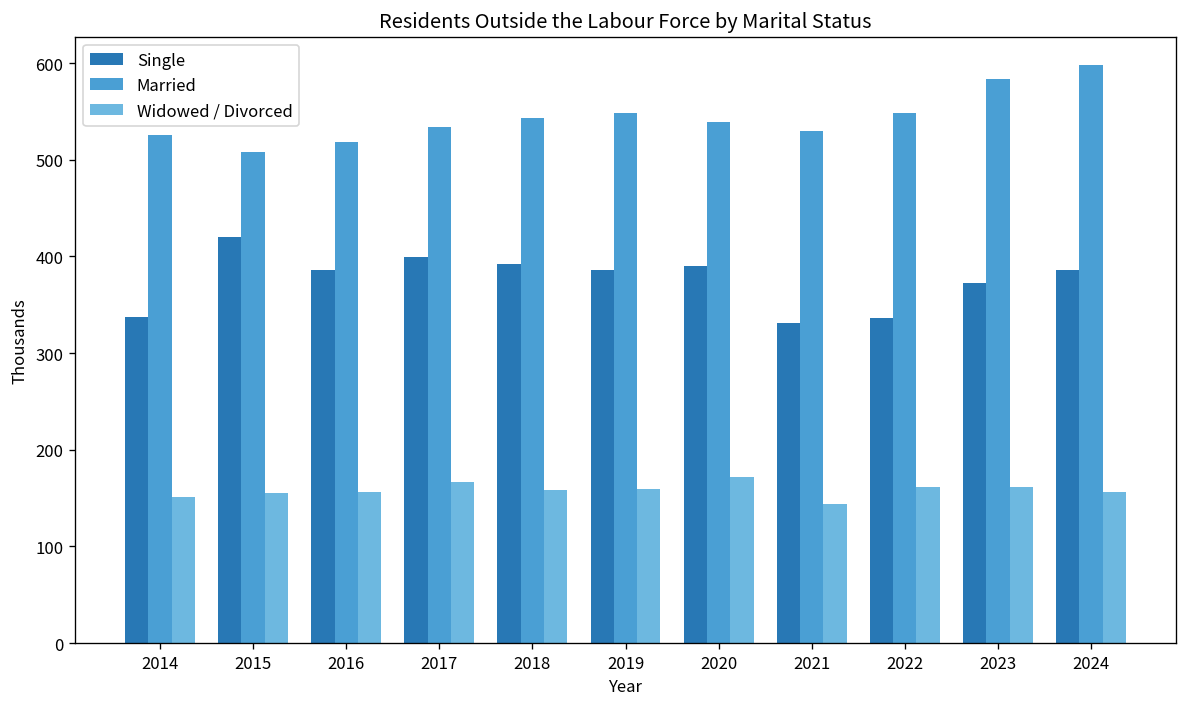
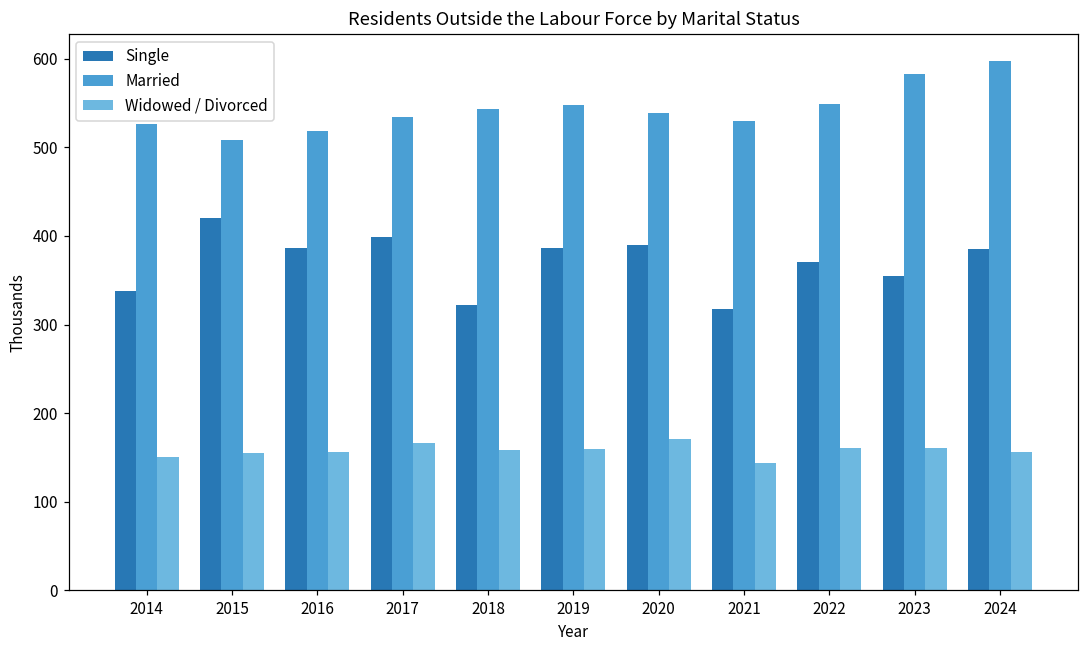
  {
    "Single": {
      "2014": 340,
      "2015": 420,
      "2016": 390,
      "2017": 400,
-     "2018": 390,
+     "2018": 320,
      "2019": 390,
      "2020": 390,
-     "2021": 330,
-     "2022": 340,
-     "2023": 370,
+     "2021": 320,
+     "2022": 370,
+     "2023": 350,
      "2024": 390
    }
  }
